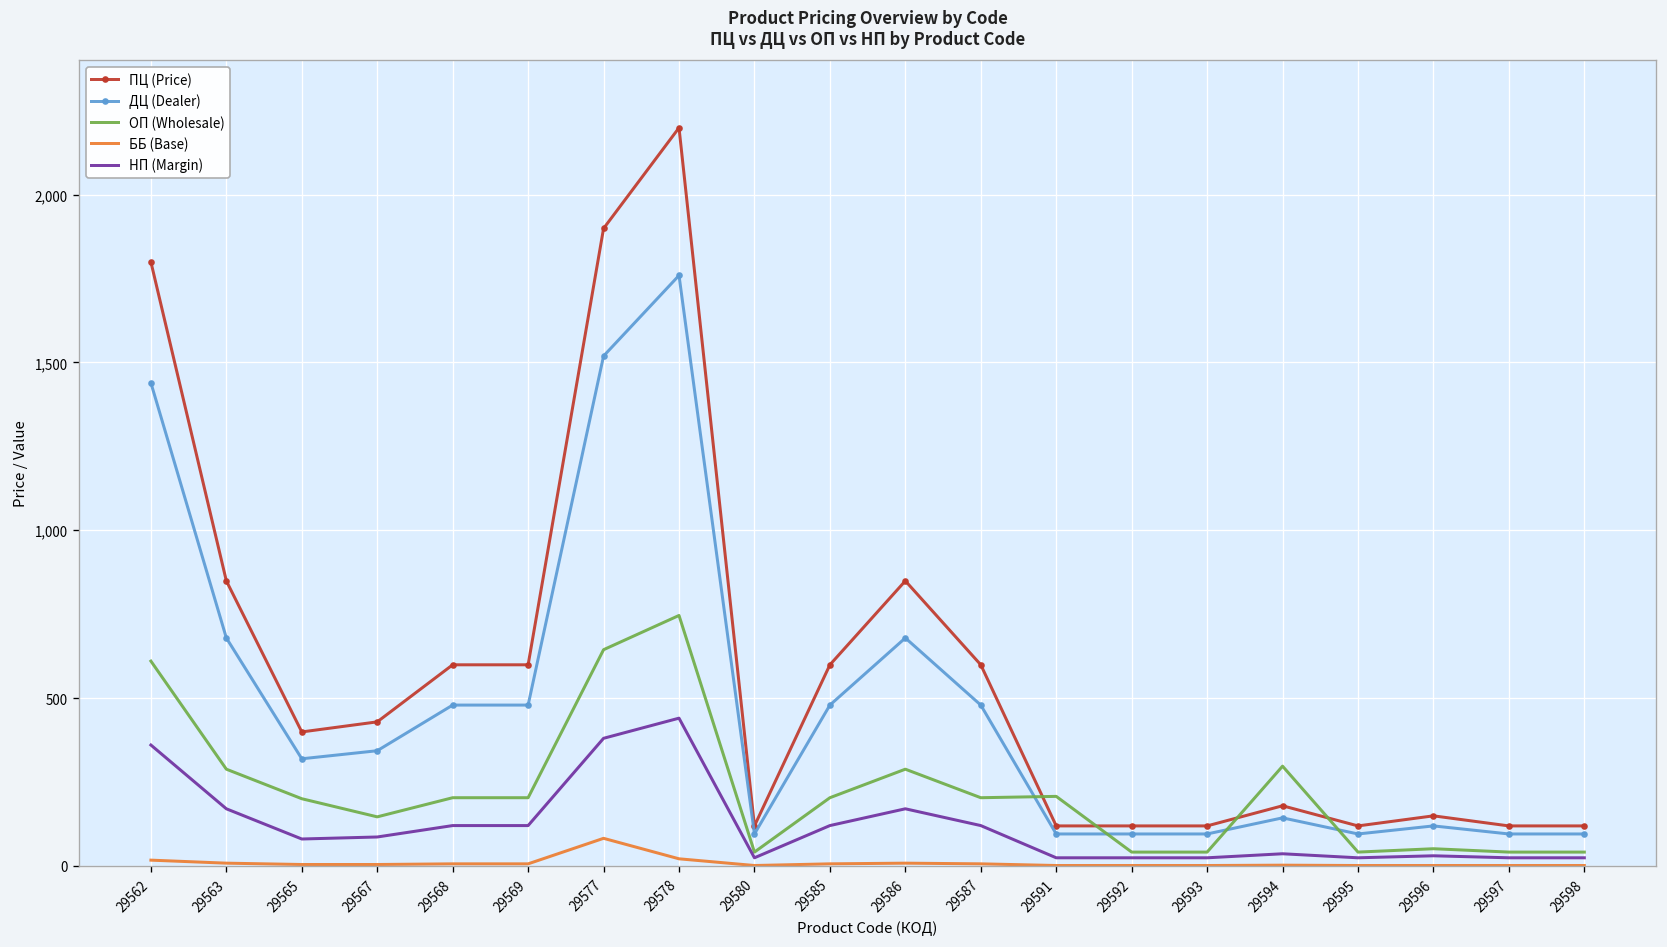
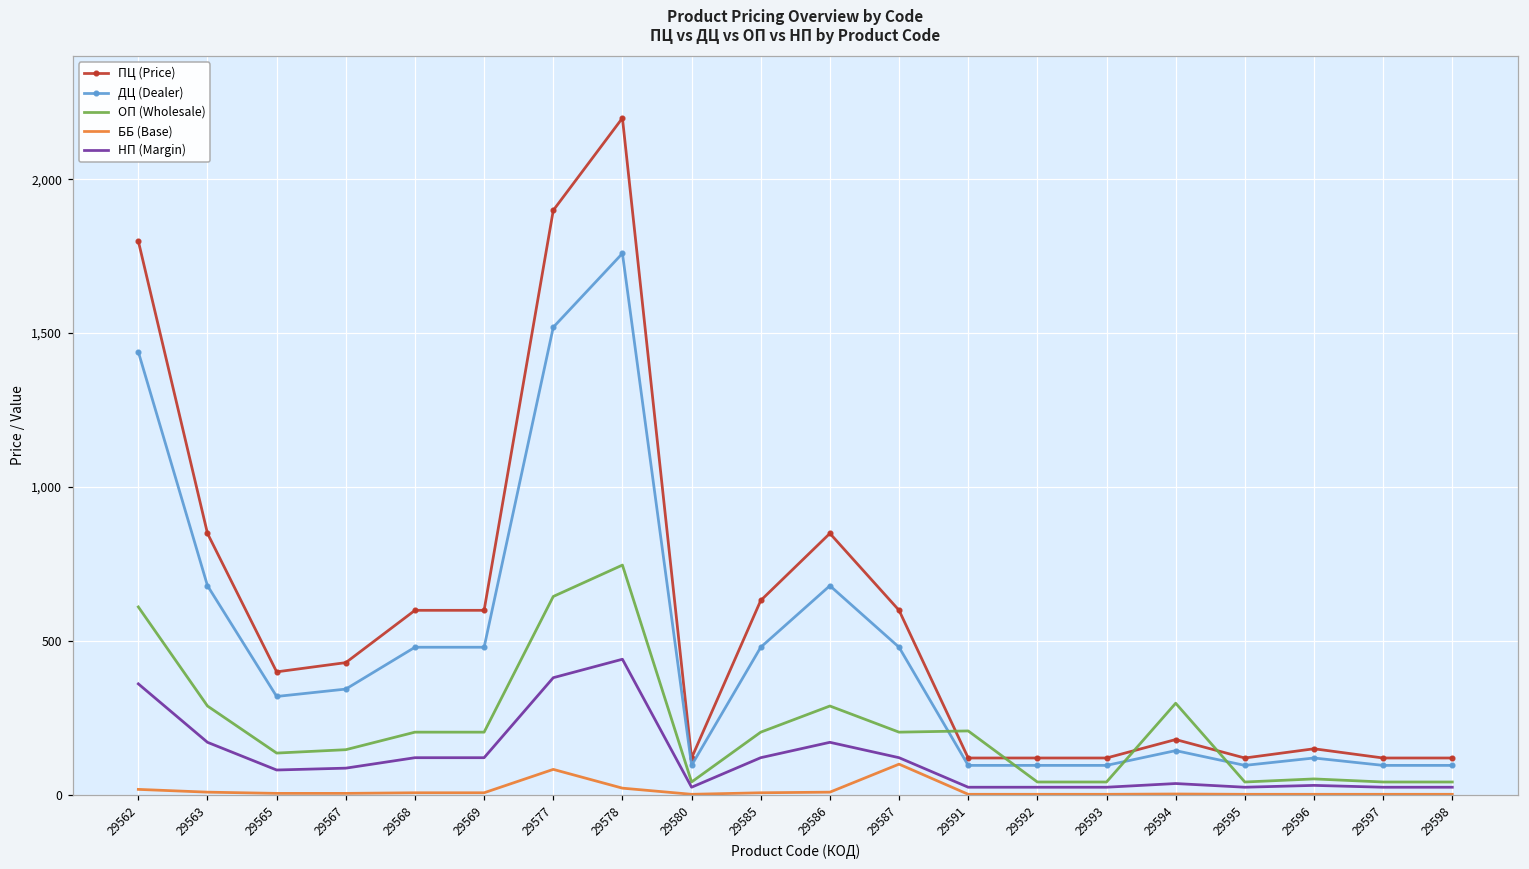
  {
    "ПЦ (Price)": {
      "29562": "1,800",
      "29563": "850",
      "29565": "400",
      "29567": "430",
      "29568": "600",
      "29569": "600",
      "29577": "1,900",
      "29578": "2,200",
      "29580": "120",
-     "29585": "600",
+     "29585": "630",
      "29586": "850",
      "29587": "600",
      "29591": "120",
      "29592": "120",
      "29593": "120",
      "29594": "180",
      "29595": "120",
      "29596": "150",
      "29597": "120",
      "29598": "120"
    },
    "ДЦ (Dealer)": {
      "29562": "1,440",
      "29563": "680",
      "29565": "320",
      "29567": "340",
      "29568": "480",
      "29569": "480",
      "29577": "1,520",
      "29578": "1,760",
      "29580": "100",
      "29585": "480",
      "29586": "680",
      "29587": "480",
      "29591": "100",
      "29592": "100",
      "29593": "100",
      "29594": "140",
      "29595": "100",
      "29596": "120",
      "29597": "100",
      "29598": "100"
    },
    "ОП (Wholesale)": {
      "29562": "610",
      "29563": "290",
-     "29565": "200",
+     "29565": "140",
      "29567": "150",
      "29568": "200",
      "29569": "200",
      "29577": "640",
      "29578": "750",
      "29580": "40",
      "29585": "200",
      "29586": "290",
      "29587": "200",
      "29591": "210",
      "29592": "40",
      "29593": "40",
      "29594": "300",
      "29595": "40",
      "29596": "50",
      "29597": "40",
      "29598": "40"
    },
    "ББ (Base)": {
      "29562": "20",
      "29563": "10",
      "29565": "0",
      "29567": "0",
      "29568": "10",
      "29569": "10",
      "29577": "80",
      "29578": "20",
      "29580": "0",
      "29585": "10",
      "29586": "10",
-     "29587": "10",
+     "29587": "100",
      "29591": "0",
      "29592": "0",
      "29593": "0",
      "29594": "0",
      "29595": "0",
      "29596": "0",
      "29597": "0",
      "29598": "0"
    },
    "НП (Margin)": {
      "29562": "360",
      "29563": "170",
      "29565": "80",
      "29567": "90",
      "29568": "120",
      "29569": "120",
      "29577": "380",
      "29578": "440",
      "29580": "20",
      "29585": "120",
      "29586": "170",
      "29587": "120",
      "29591": "20",
      "29592": "20",
      "29593": "20",
      "29594": "40",
      "29595": "20",
      "29596": "30",
      "29597": "20",
      "29598": "20"
    }
  }
